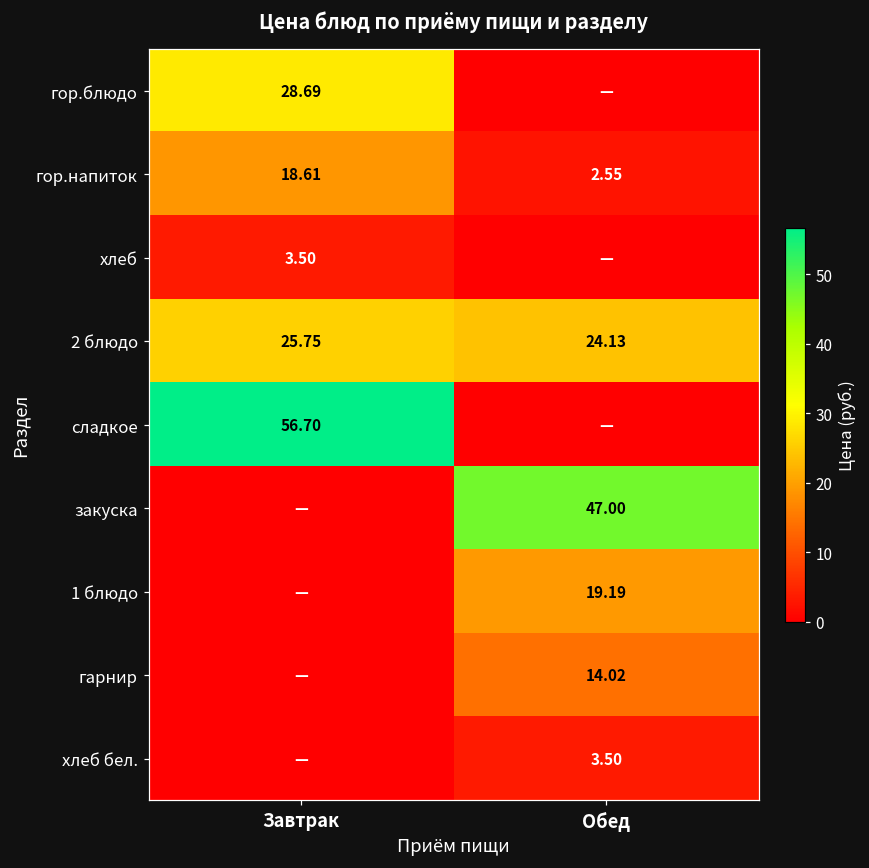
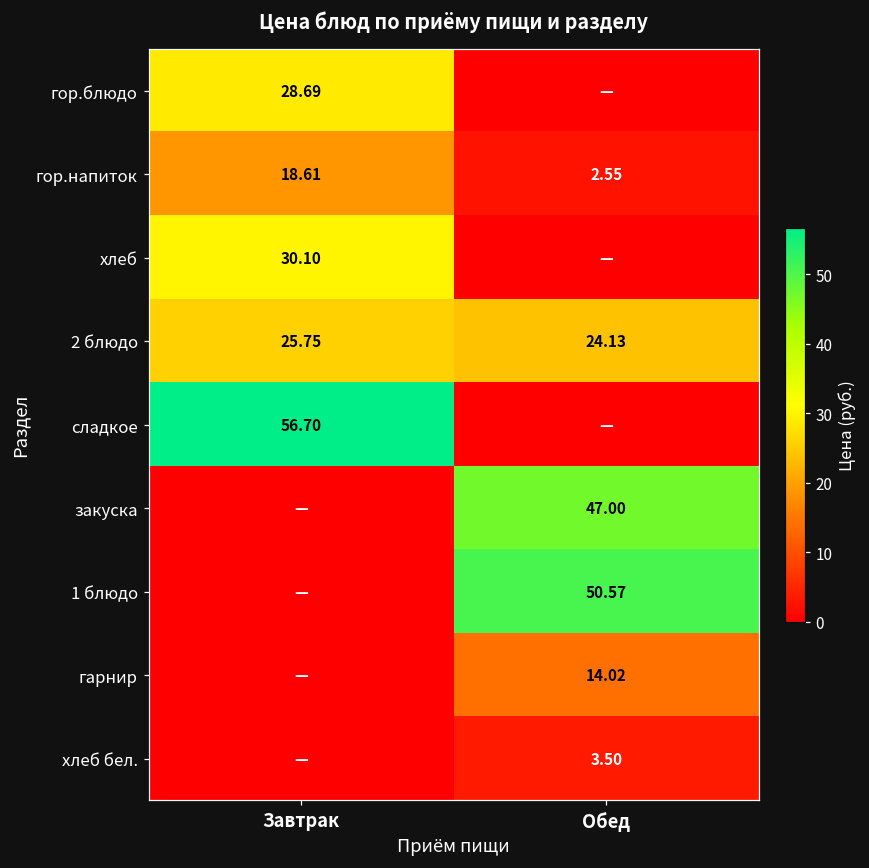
  {
    "гор.блюдо": {
      "Завтрак": 28.69
    },
    "гор.напиток": {
      "Завтрак": 18.61,
      "Обед": 2.55
    },
    "хлеб": {
-     "Завтрак": 3.50
+     "Завтрак": 30.10
    },
    "2 блюдо": {
      "Завтрак": 25.75,
      "Обед": 24.13
    },
    "сладкое": {
      "Завтрак": 56.70
    },
    "закуска": {
      "Обед": 47.00
    },
    "1 блюдо": {
-     "Обед": 19.19
+     "Обед": 50.57
    },
    "гарнир": {
      "Обед": 14.02
    },
    "хлеб бел.": {
      "Обед": 3.50
    }
  }
